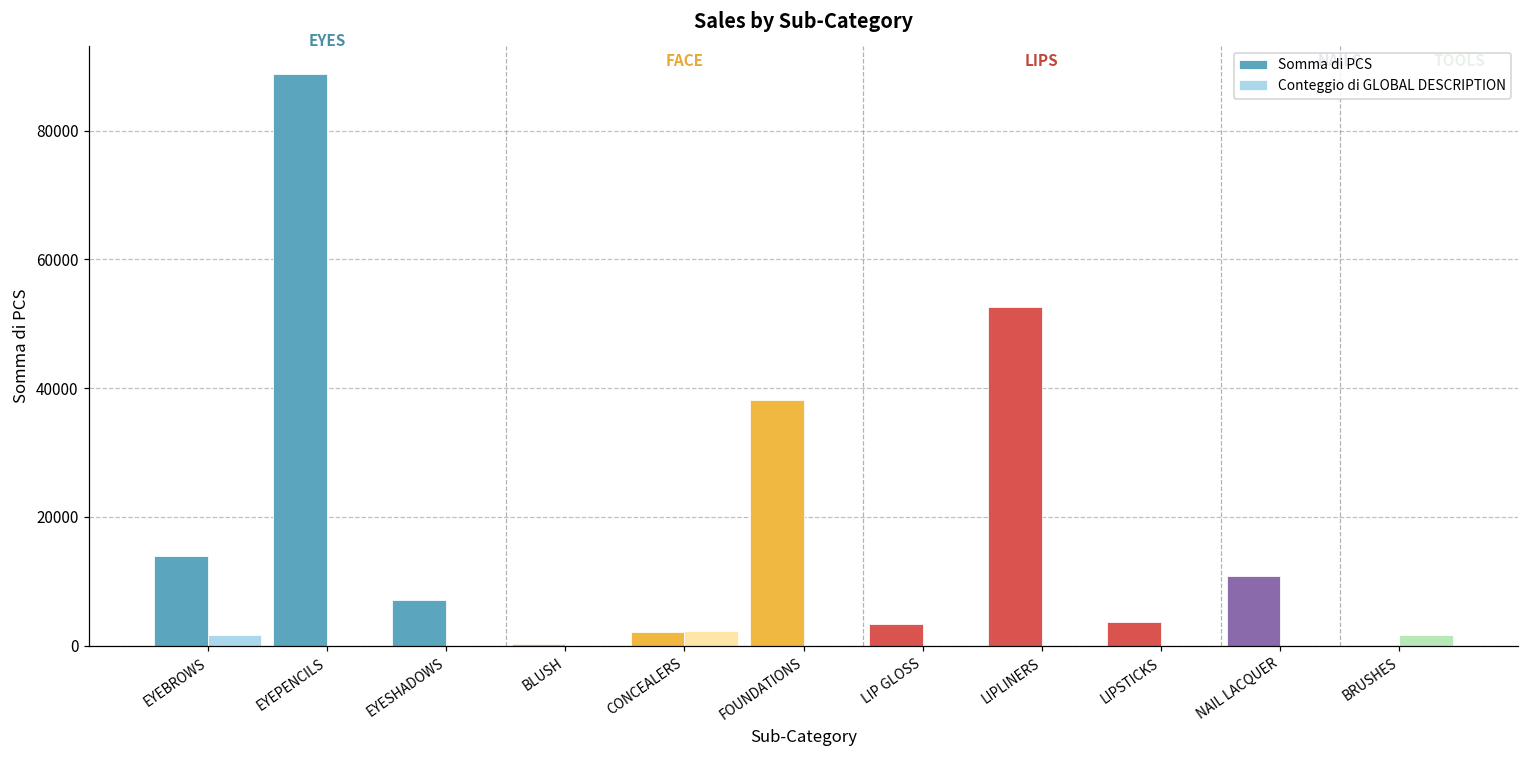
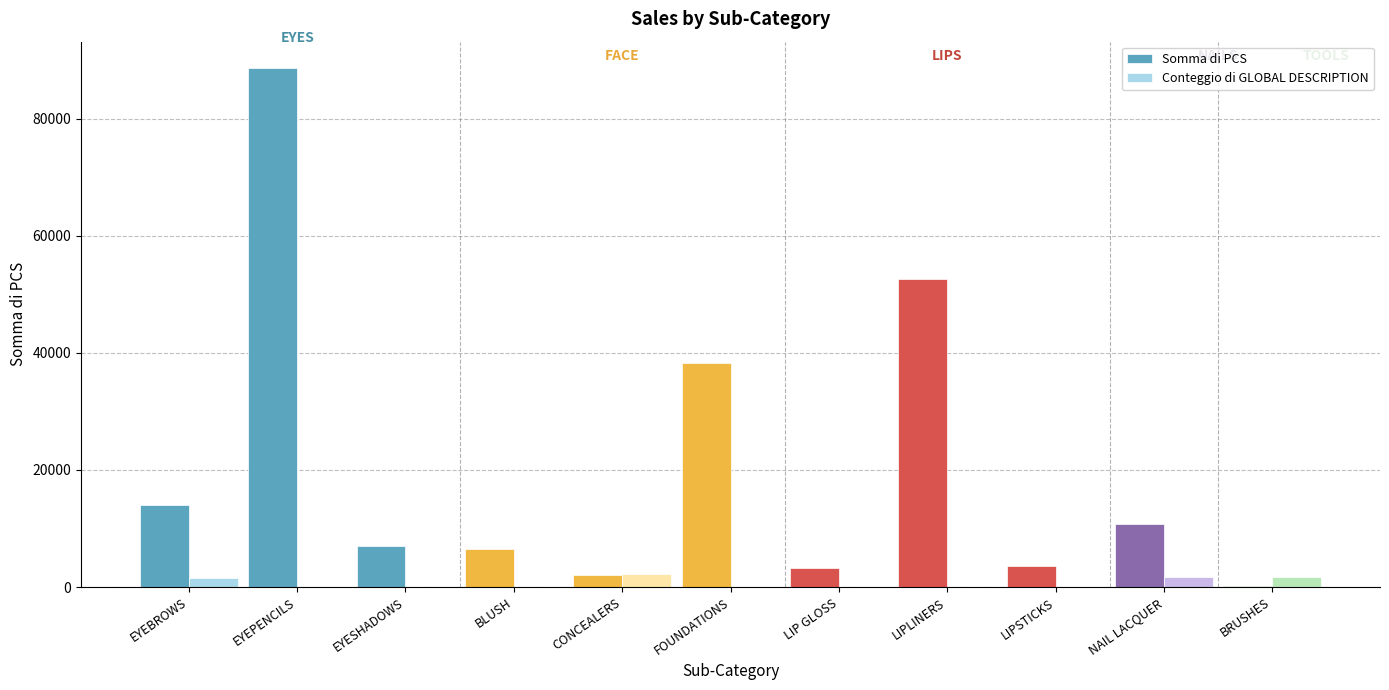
  {
    "Somma di PCS": {
      "EYEBROWS": 14000,
      "EYEPENCILS": 89000,
      "EYESHADOWS": 7000,
-     "BLUSH": 0,
+     "BLUSH": 6000,
      "CONCEALERS": 2000,
      "FOUNDATIONS": 38000,
      "LIP GLOSS": 3000,
      "LIPLINERS": 53000,
      "LIPSTICKS": 4000,
      "NAIL LACQUER": 11000
    },
    "Conteggio di GLOBAL DESCRIPTION": {
      "EYEBROWS": 2000,
      "CONCEALERS": 2000,
-     "NAIL LACQUER": 0,
+     "NAIL LACQUER": 2000,
      "BRUSHES": 2000
    }
  }
